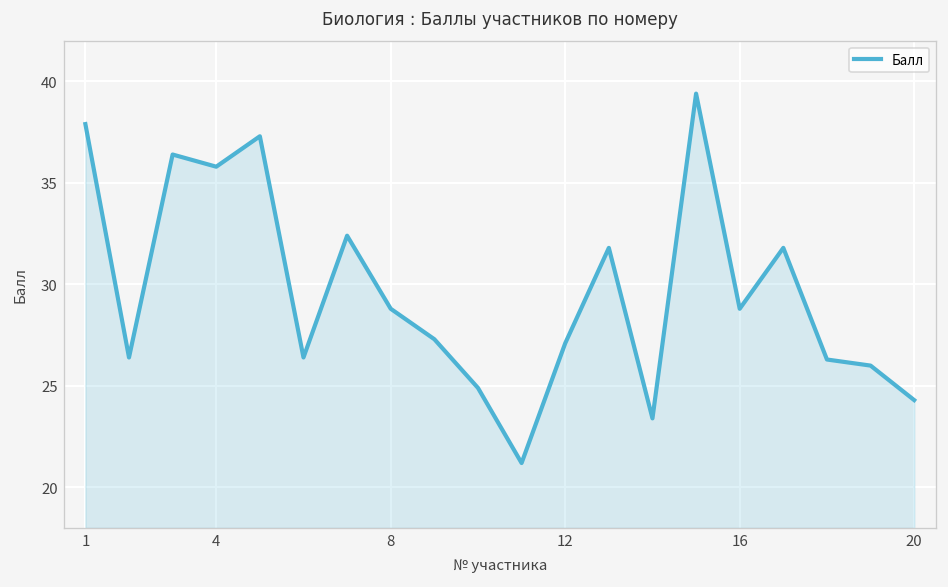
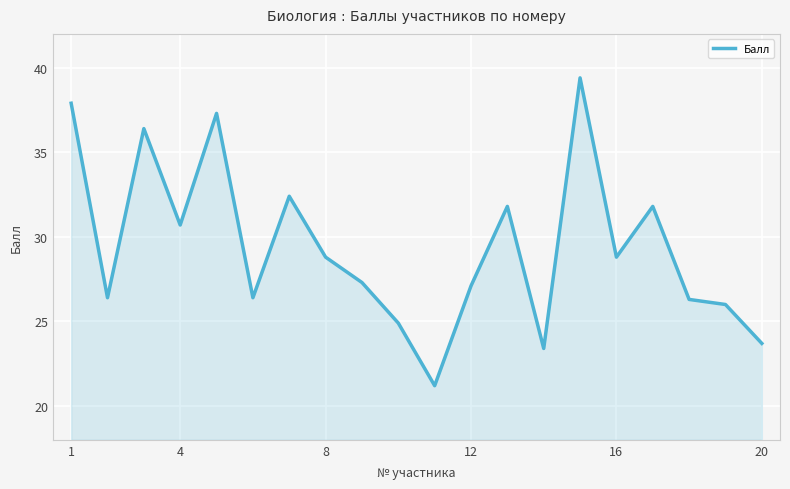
  {
    "1": 37.9,
-   "4": 35.8,
+   "4": 30.7,
    "8": 28.8,
    "12": 27.1,
    "16": 28.8,
-   "20": 24.3
+   "20": 23.7
  }
